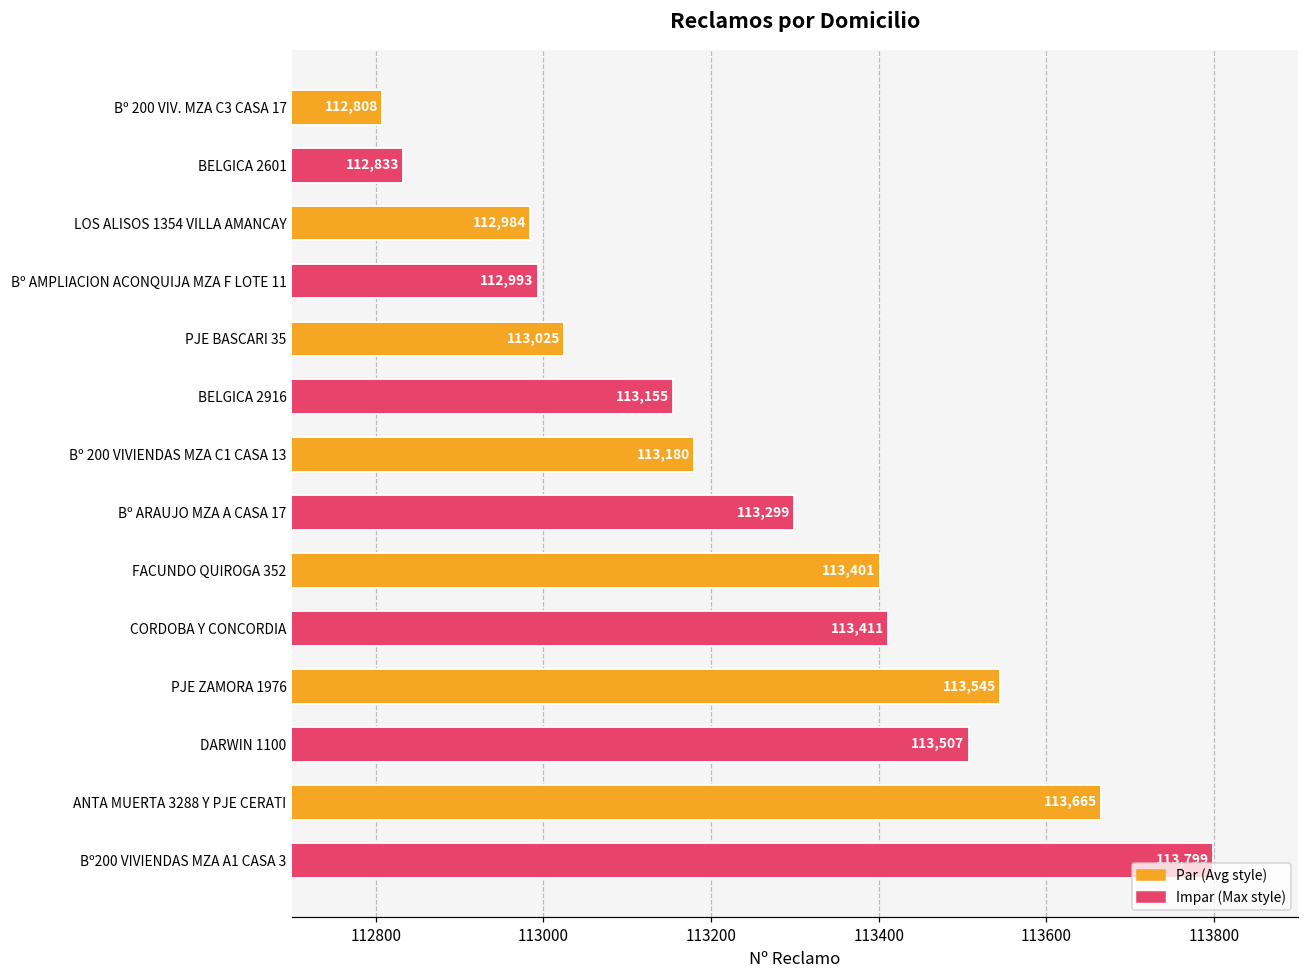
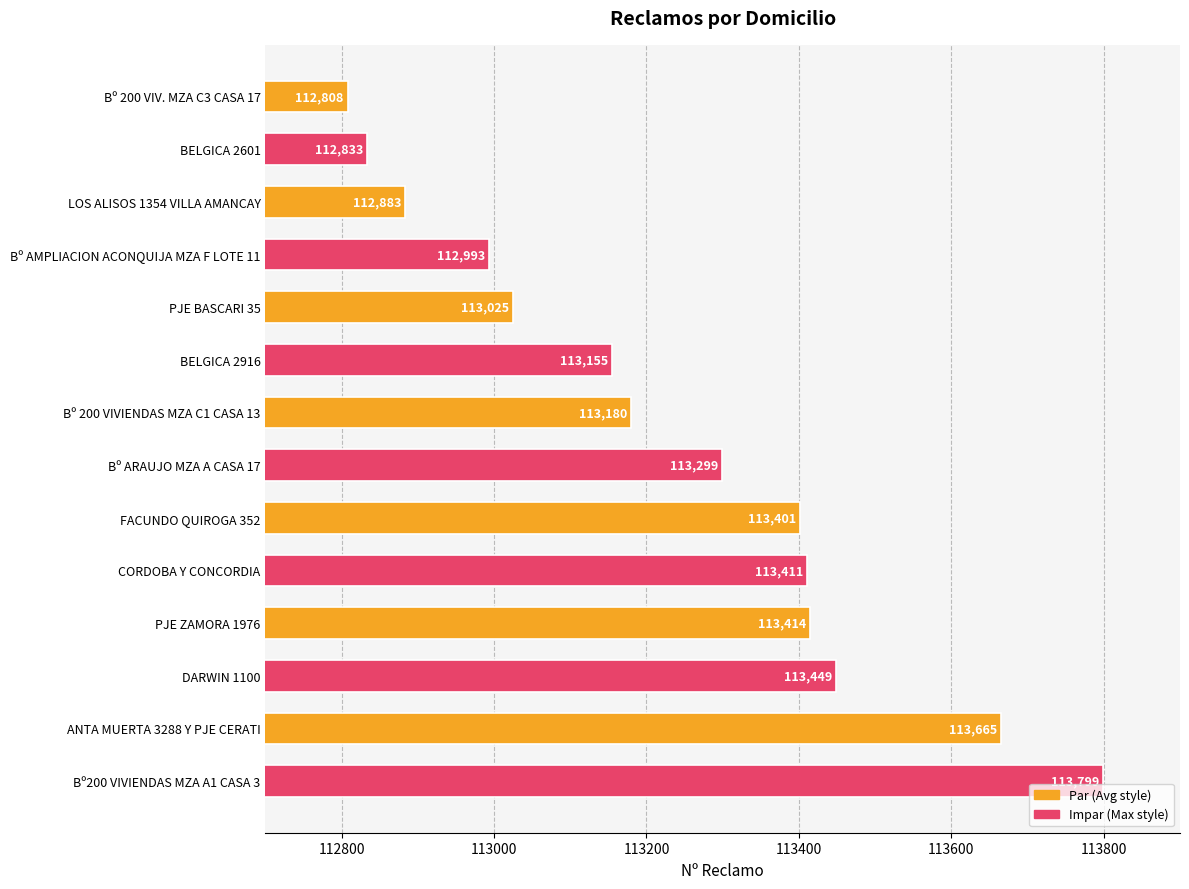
  {
    "Bº 200 VIV. MZA C3 CASA 17": "112,808",
    "BELGICA 2601": "112,833",
-   "LOS ALISOS 1354 VILLA AMANCAY": "112,984",
+   "LOS ALISOS 1354 VILLA AMANCAY": "112,883",
    "Bº AMPLIACION ACONQUIJA MZA F LOTE 11": "112,993",
    "PJE BASCARI 35": "113,025",
    "BELGICA 2916": "113,155",
    "Bº 200 VIVIENDAS MZA C1 CASA 13": "113,180",
    "Bº ARAUJO MZA A CASA 17": "113,299",
    "FACUNDO QUIROGA 352": "113,401",
    "CORDOBA Y CONCORDIA": "113,411",
-   "PJE ZAMORA 1976": "113,545",
-   "DARWIN 1100": "113,507",
+   "PJE ZAMORA 1976": "113,414",
+   "DARWIN 1100": "113,449",
    "ANTA MUERTA 3288 Y PJE CERATI": "113,665"
  }
